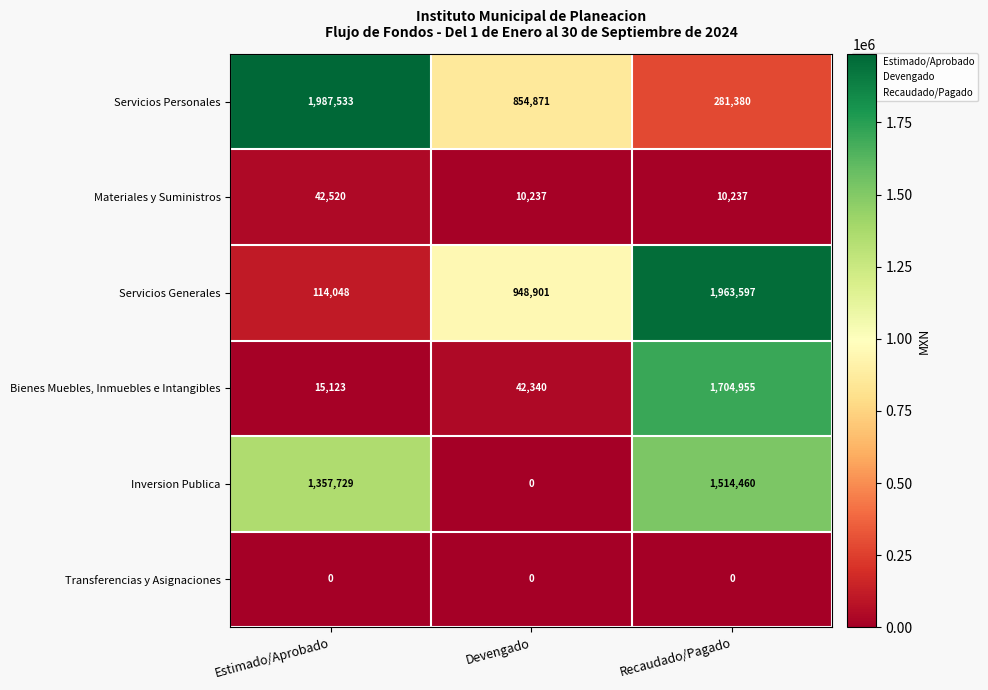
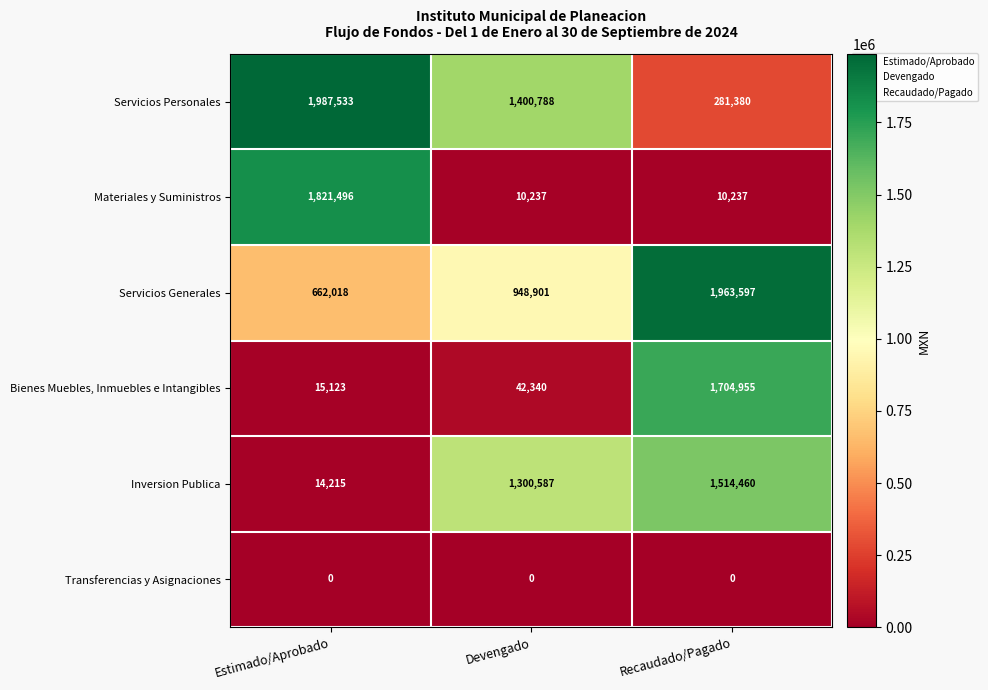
  {
    "Servicios Personales": {
      "Estimado/Aprobado": "1,987,533",
-     "Devengado": "854,871",
+     "Devengado": "1,400,788",
      "Recaudado/Pagado": "281,380"
    },
    "Materiales y Suministros": {
-     "Estimado/Aprobado": "42,520",
+     "Estimado/Aprobado": "1,821,496",
      "Devengado": "10,237",
      "Recaudado/Pagado": "10,237"
    },
    "Servicios Generales": {
-     "Estimado/Aprobado": "114,048",
+     "Estimado/Aprobado": "662,018",
      "Devengado": "948,901",
      "Recaudado/Pagado": "1,963,597"
    },
    "Bienes Muebles, Inmuebles e Intangibles": {
      "Estimado/Aprobado": "15,123",
      "Devengado": "42,340",
      "Recaudado/Pagado": "1,704,955"
    },
    "Inversion Publica": {
-     "Estimado/Aprobado": "1,357,729",
-     "Devengado": "0",
+     "Estimado/Aprobado": "14,215",
+     "Devengado": "1,300,587",
      "Recaudado/Pagado": "1,514,460"
    },
    "Transferencias y Asignaciones": {
      "Estimado/Aprobado": "0",
      "Devengado": "0",
      "Recaudado/Pagado": "0"
    }
  }
